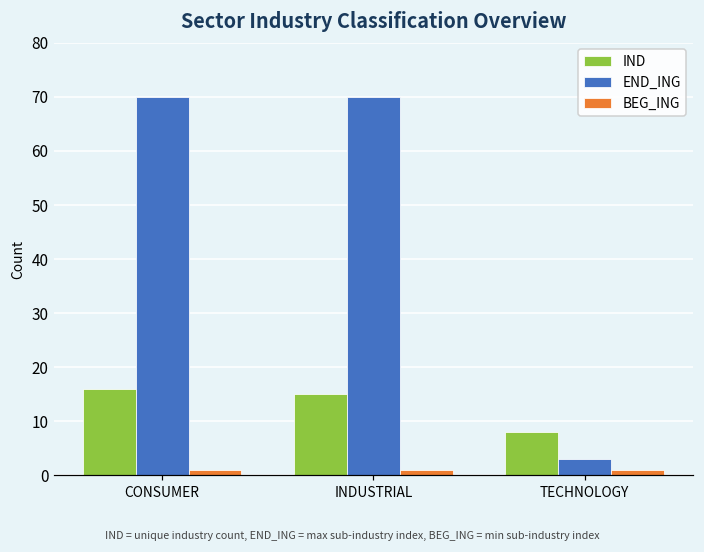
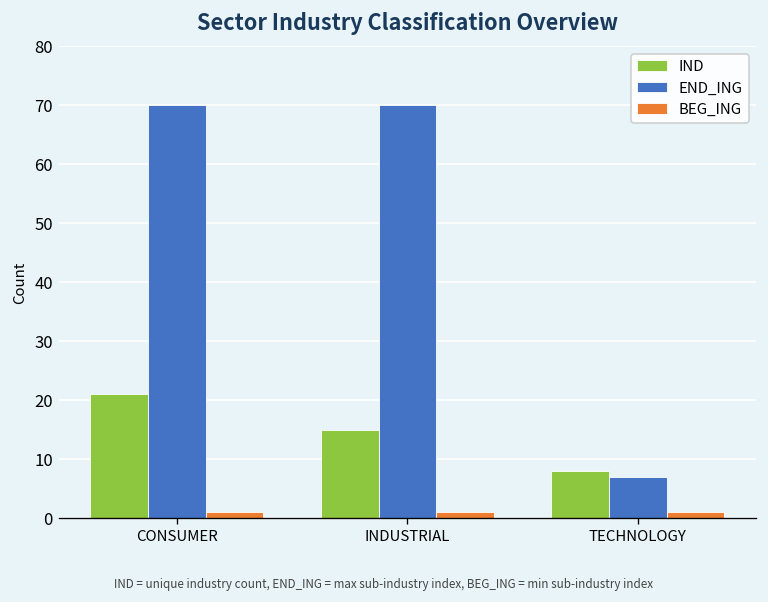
  {
    "IND": {
-     "CONSUMER": 16,
+     "CONSUMER": 21,
      "INDUSTRIAL": 15,
      "TECHNOLOGY": 8
    },
    "END_ING": {
      "CONSUMER": 70,
      "INDUSTRIAL": 70,
-     "TECHNOLOGY": 3
+     "TECHNOLOGY": 7
    },
    "BEG_ING": {
      "CONSUMER": 1,
      "INDUSTRIAL": 1,
      "TECHNOLOGY": 1
    }
  }
